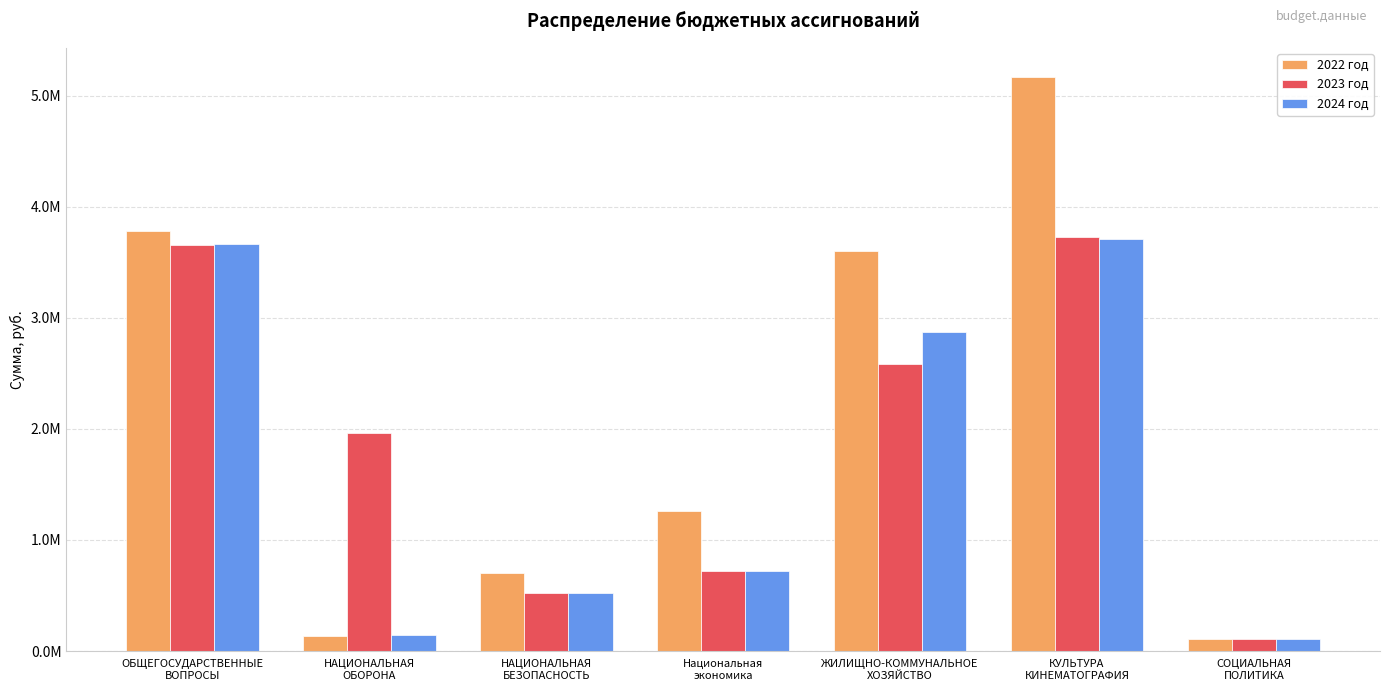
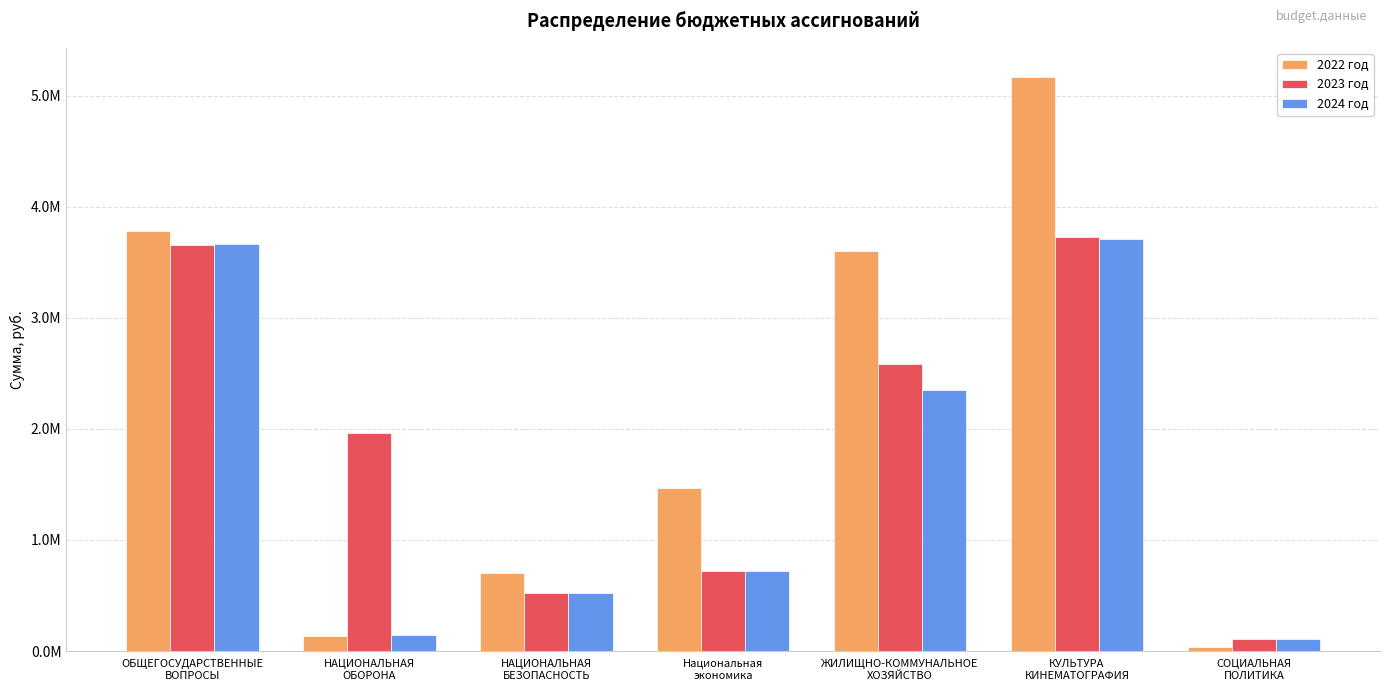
  {
    "2022 год": {
      "ОБЩЕГОСУДАРСТВЕННЫЕ ВОПРОСЫ": 3780000,
      "НАЦИОНАЛЬНАЯ ОБОРОНА": 130000,
      "НАЦИОНАЛЬНАЯ БЕЗОПАСНОСТЬ": 710000,
-     "Национальная экономика": 1260000,
+     "Национальная экономика": 1470000,
      "ЖИЛИЩНО-КОММУНАЛЬНОЕ ХОЗЯЙСТВО": 3600000,
      "КУЛЬТУРА КИНЕМАТОГРАФИЯ": 5170000,
-     "СОЦИАЛЬНАЯ ПОЛИТИКА": 110000
+     "СОЦИАЛЬНАЯ ПОЛИТИКА": 40000
    },
    "2023 год": {
      "ОБЩЕГОСУДАРСТВЕННЫЕ ВОПРОСЫ": 3650000,
      "НАЦИОНАЛЬНАЯ ОБОРОНА": 1960000,
      "НАЦИОНАЛЬНАЯ БЕЗОПАСНОСТЬ": 530000,
      "Национальная экономика": 720000,
      "ЖИЛИЩНО-КОММУНАЛЬНОЕ ХОЗЯЙСТВО": 2580000,
      "КУЛЬТУРА КИНЕМАТОГРАФИЯ": 3730000,
      "СОЦИАЛЬНАЯ ПОЛИТИКА": 110000
    },
    "2024 год": {
      "ОБЩЕГОСУДАРСТВЕННЫЕ ВОПРОСЫ": 3660000,
      "НАЦИОНАЛЬНАЯ ОБОРОНА": 150000,
      "НАЦИОНАЛЬНАЯ БЕЗОПАСНОСТЬ": 530000,
      "Национальная экономика": 720000,
-     "ЖИЛИЩНО-КОММУНАЛЬНОЕ ХОЗЯЙСТВО": 2880000,
+     "ЖИЛИЩНО-КОММУНАЛЬНОЕ ХОЗЯЙСТВО": 2350000,
      "КУЛЬТУРА КИНЕМАТОГРАФИЯ": 3710000,
      "СОЦИАЛЬНАЯ ПОЛИТИКА": 110000
    }
  }
